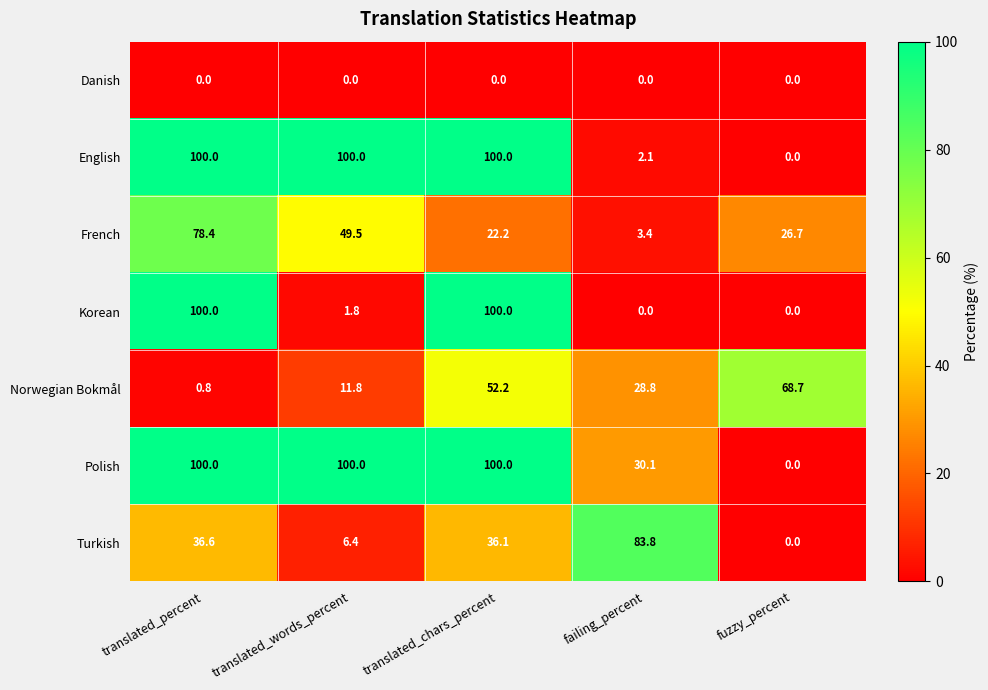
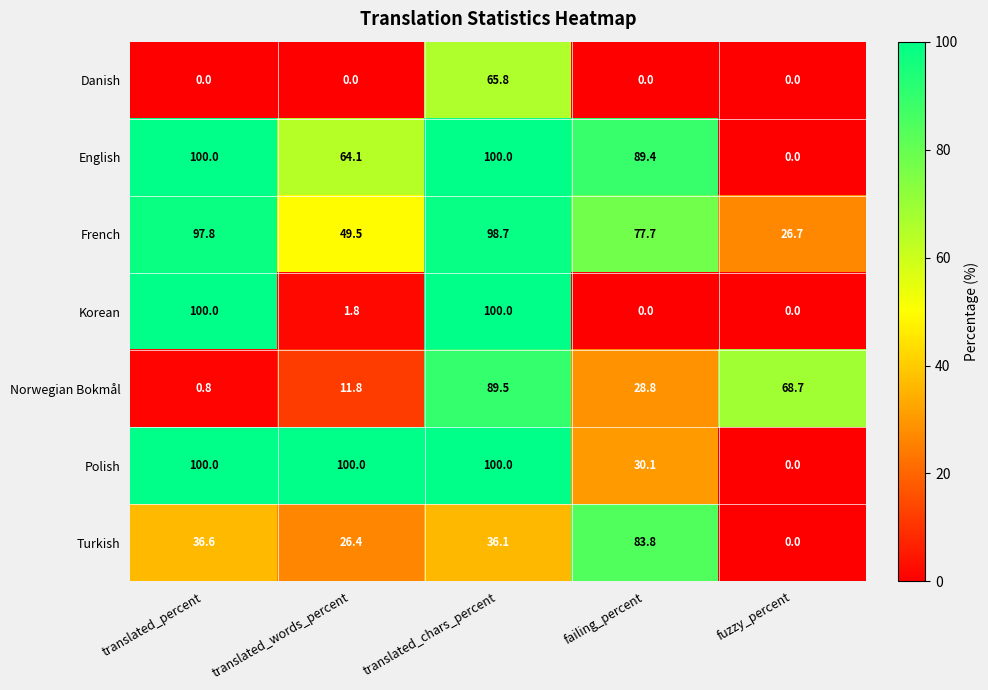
  {
    "Danish": {
      "translated_percent": 0.0,
      "translated_words_percent": 0.0,
-     "translated_chars_percent": 0.0,
+     "translated_chars_percent": 65.8,
      "failing_percent": 0.0,
      "fuzzy_percent": 0.0
    },
    "English": {
      "translated_percent": 100.0,
-     "translated_words_percent": 100.0,
+     "translated_words_percent": 64.1,
      "translated_chars_percent": 100.0,
-     "failing_percent": 2.1,
+     "failing_percent": 89.4,
      "fuzzy_percent": 0.0
    },
    "French": {
-     "translated_percent": 78.4,
+     "translated_percent": 97.8,
      "translated_words_percent": 49.5,
-     "translated_chars_percent": 22.2,
-     "failing_percent": 3.4,
+     "translated_chars_percent": 98.7,
+     "failing_percent": 77.7,
      "fuzzy_percent": 26.7
    },
    "Korean": {
      "translated_percent": 100.0,
      "translated_words_percent": 1.8,
      "translated_chars_percent": 100.0,
      "failing_percent": 0.0,
      "fuzzy_percent": 0.0
    },
    "Norwegian Bokmål": {
      "translated_percent": 0.8,
      "translated_words_percent": 11.8,
-     "translated_chars_percent": 52.2,
+     "translated_chars_percent": 89.5,
      "failing_percent": 28.8,
      "fuzzy_percent": 68.7
    },
    "Polish": {
      "translated_percent": 100.0,
      "translated_words_percent": 100.0,
      "translated_chars_percent": 100.0,
      "failing_percent": 30.1,
      "fuzzy_percent": 0.0
    },
    "Turkish": {
      "translated_percent": 36.6,
-     "translated_words_percent": 6.4,
+     "translated_words_percent": 26.4,
      "translated_chars_percent": 36.1,
      "failing_percent": 83.8,
      "fuzzy_percent": 0.0
    }
  }
